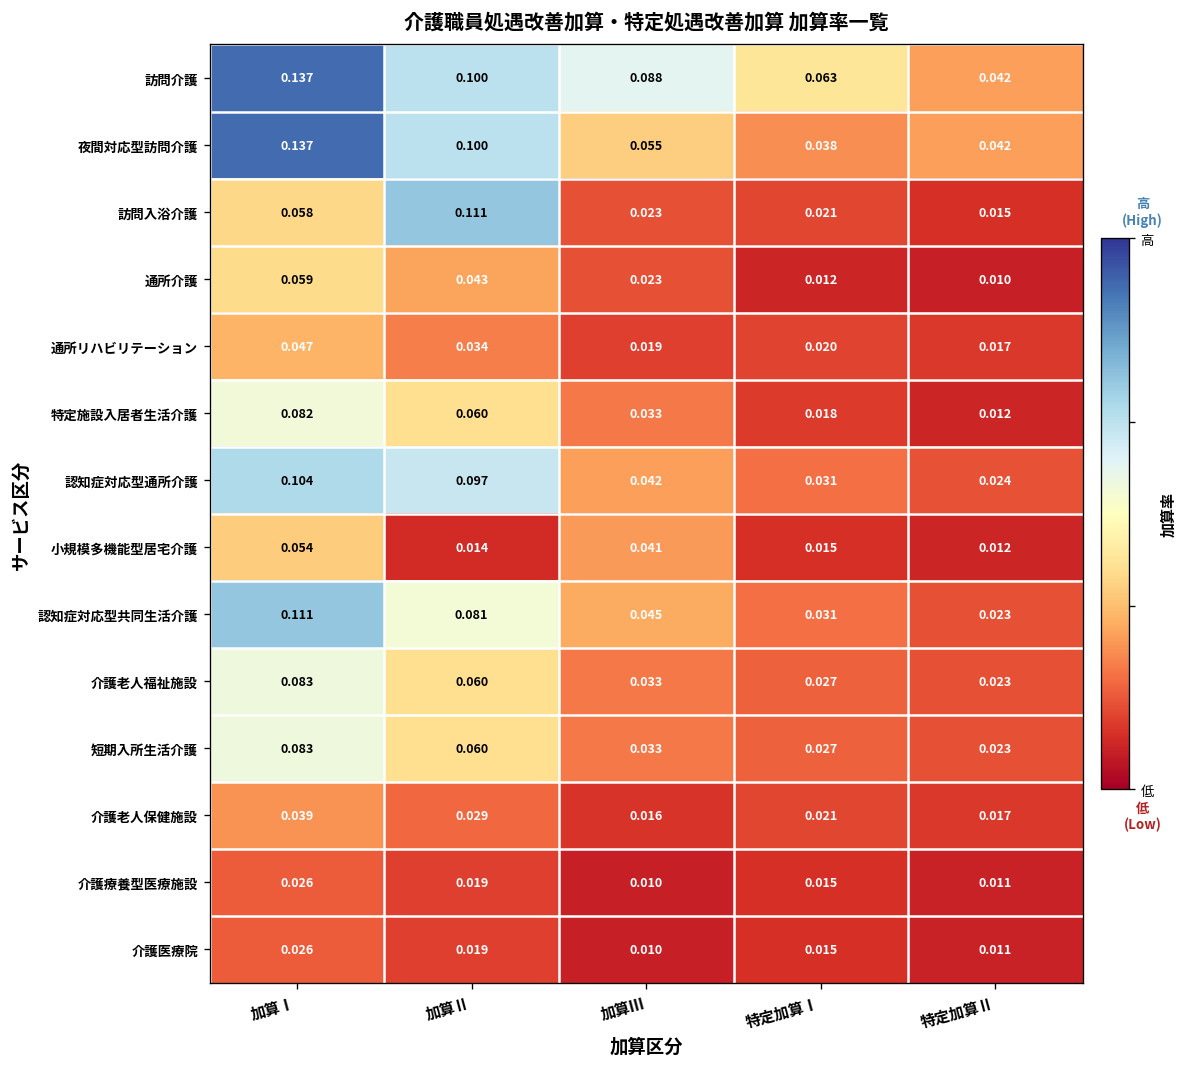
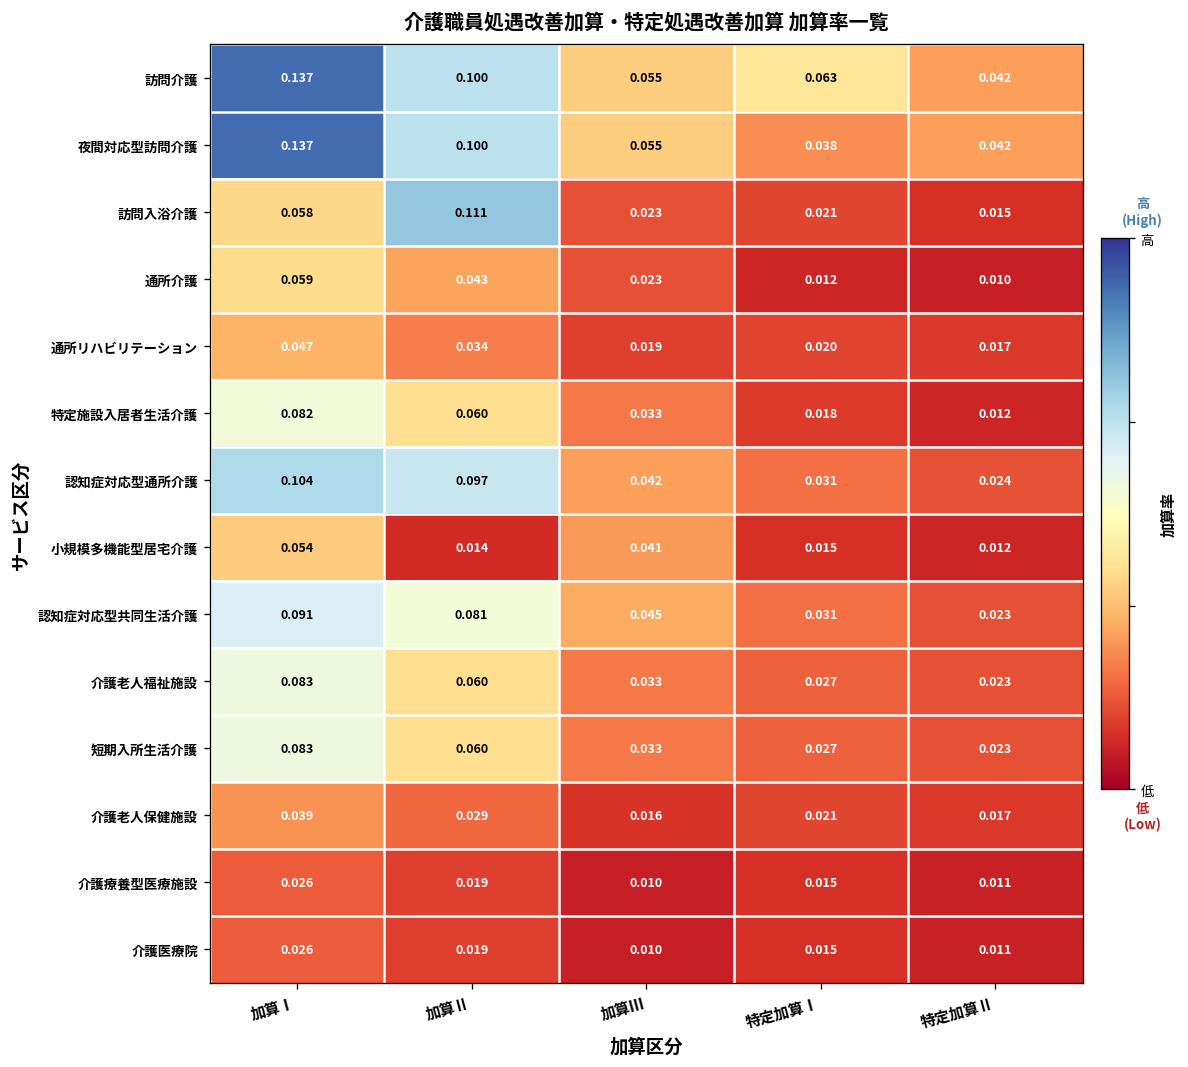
  {
    "訪問介護": {
      "加算Ⅰ": 0.137,
      "加算Ⅱ": 0.100,
-     "加算Ⅲ": 0.088,
+     "加算Ⅲ": 0.055,
      "特定加算Ⅰ": 0.063,
      "特定加算Ⅱ": 0.042
    },
    "夜間対応型訪問介護": {
      "加算Ⅰ": 0.137,
      "加算Ⅱ": 0.100,
      "加算Ⅲ": 0.055,
      "特定加算Ⅰ": 0.038,
      "特定加算Ⅱ": 0.042
    },
    "訪問入浴介護": {
      "加算Ⅰ": 0.058,
      "加算Ⅱ": 0.111,
      "加算Ⅲ": 0.023,
      "特定加算Ⅰ": 0.021,
      "特定加算Ⅱ": 0.015
    },
    "通所介護": {
      "加算Ⅰ": 0.059,
      "加算Ⅱ": 0.043,
      "加算Ⅲ": 0.023,
      "特定加算Ⅰ": 0.012,
      "特定加算Ⅱ": 0.010
    },
    "通所リハビリテーション": {
      "加算Ⅰ": 0.047,
      "加算Ⅱ": 0.034,
      "加算Ⅲ": 0.019,
      "特定加算Ⅰ": 0.020,
      "特定加算Ⅱ": 0.017
    },
    "特定施設入居者生活介護": {
      "加算Ⅰ": 0.082,
      "加算Ⅱ": 0.060,
      "加算Ⅲ": 0.033,
      "特定加算Ⅰ": 0.018,
      "特定加算Ⅱ": 0.012
    },
    "認知症対応型通所介護": {
      "加算Ⅰ": 0.104,
      "加算Ⅱ": 0.097,
      "加算Ⅲ": 0.042,
      "特定加算Ⅰ": 0.031,
      "特定加算Ⅱ": 0.024
    },
    "小規模多機能型居宅介護": {
      "加算Ⅰ": 0.054,
      "加算Ⅱ": 0.014,
      "加算Ⅲ": 0.041,
      "特定加算Ⅰ": 0.015,
      "特定加算Ⅱ": 0.012
    },
    "認知症対応型共同生活介護": {
-     "加算Ⅰ": 0.111,
+     "加算Ⅰ": 0.091,
      "加算Ⅱ": 0.081,
      "加算Ⅲ": 0.045,
      "特定加算Ⅰ": 0.031,
      "特定加算Ⅱ": 0.023
    },
    "介護老人福祉施設": {
      "加算Ⅰ": 0.083,
      "加算Ⅱ": 0.060,
      "加算Ⅲ": 0.033,
      "特定加算Ⅰ": 0.027,
      "特定加算Ⅱ": 0.023
    },
    "短期入所生活介護": {
      "加算Ⅰ": 0.083,
      "加算Ⅱ": 0.060,
      "加算Ⅲ": 0.033,
      "特定加算Ⅰ": 0.027,
      "特定加算Ⅱ": 0.023
    },
    "介護老人保健施設": {
      "加算Ⅰ": 0.039,
      "加算Ⅱ": 0.029,
      "加算Ⅲ": 0.016,
      "特定加算Ⅰ": 0.021,
      "特定加算Ⅱ": 0.017
    },
    "介護療養型医療施設": {
      "加算Ⅰ": 0.026,
      "加算Ⅱ": 0.019,
      "加算Ⅲ": 0.010,
      "特定加算Ⅰ": 0.015,
      "特定加算Ⅱ": 0.011
    },
    "介護医療院": {
      "加算Ⅰ": 0.026,
      "加算Ⅱ": 0.019,
      "加算Ⅲ": 0.010,
      "特定加算Ⅰ": 0.015,
      "特定加算Ⅱ": 0.011
    }
  }
